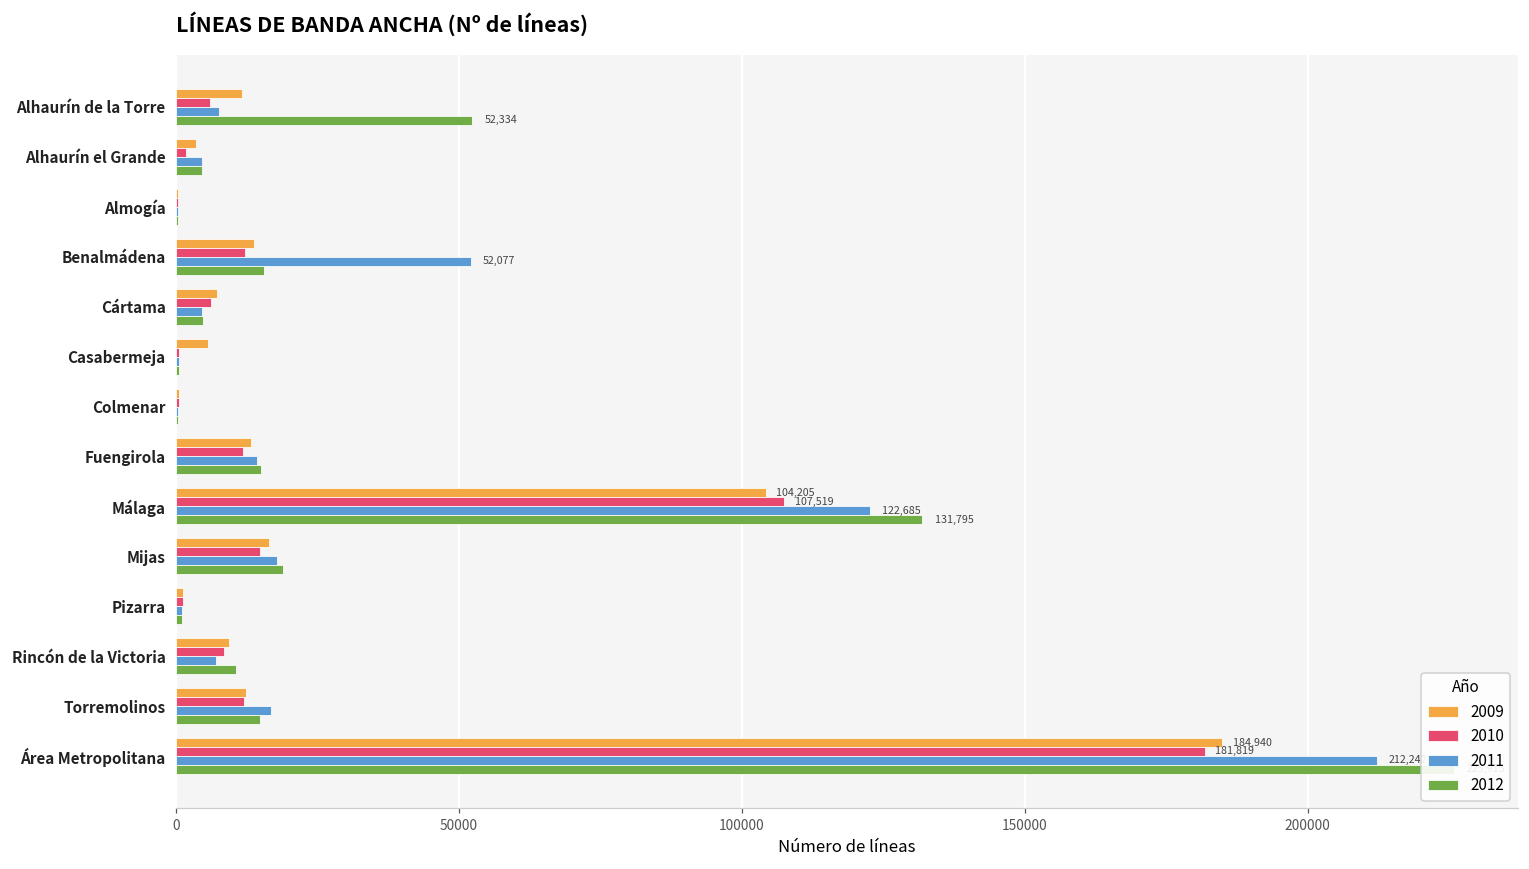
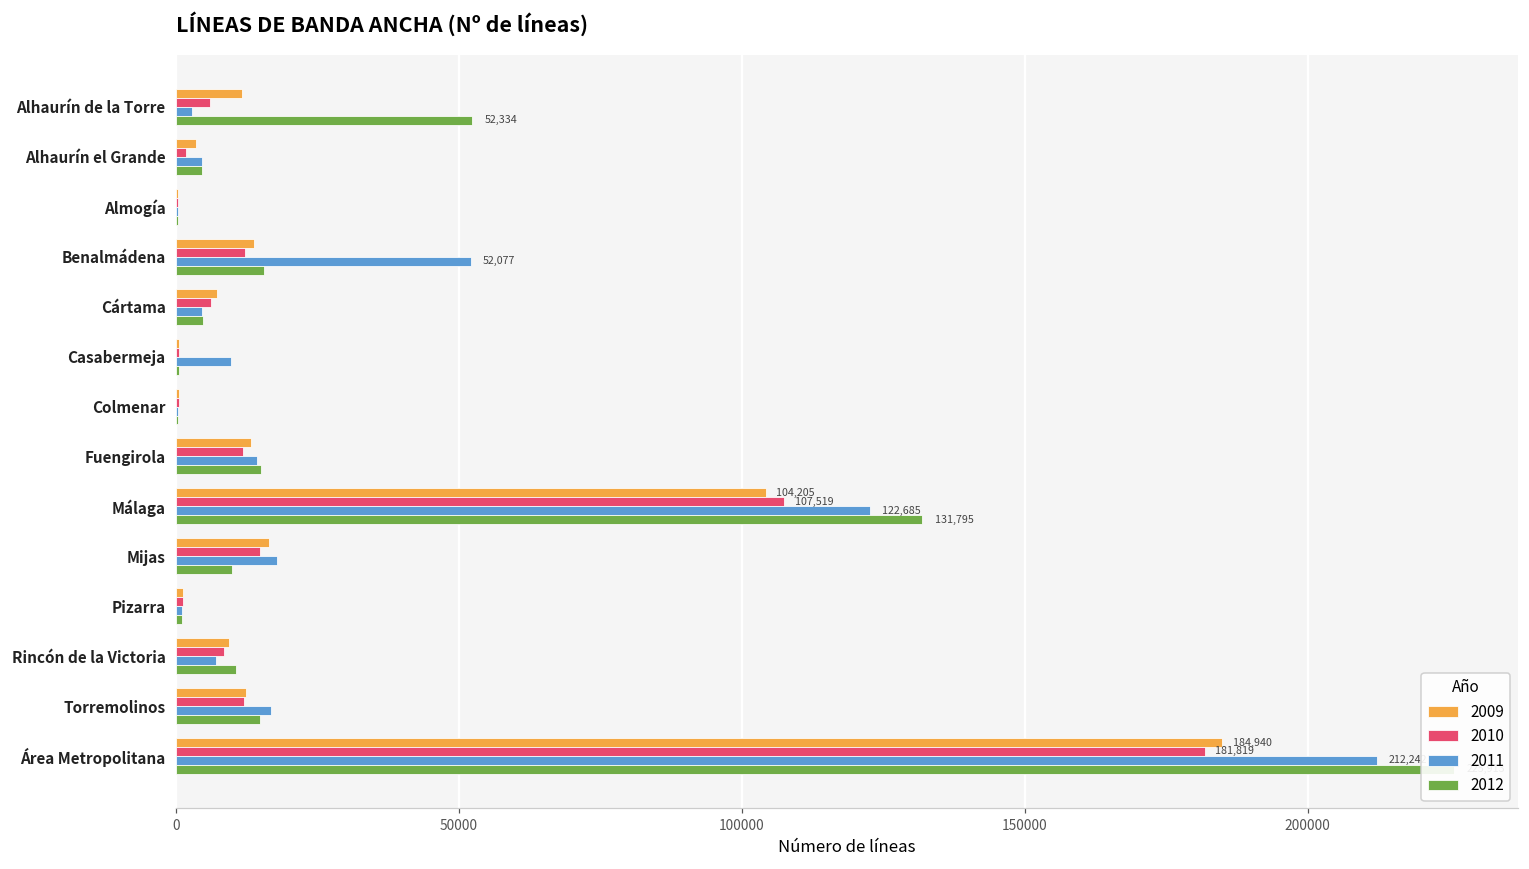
  {
    "2009": {
      "Alhaurín de la Torre": "12000",
      "Alhaurín el Grande": "4000",
      "Benalmádena": "14000",
      "Cártama": "7000",
-     "Casabermeja": "6000",
+     "Casabermeja": "0",
      "Fuengirola": "13000",
      "Mijas": "16000",
      "Pizarra": "1000",
      "Rincón de la Victoria": "9000",
      "Torremolinos": "12000"
    },
    "2010": {
      "Málaga": "107,519",
      "Área Metropolitana": "181,819"
    },
    "2011": {
-     "Alhaurín de la Torre": "8000",
+     "Alhaurín de la Torre": "3000",
      "Alhaurín el Grande": "5000",
      "Cártama": "5000",
-     "Casabermeja": "0",
+     "Casabermeja": "10000",
      "Fuengirola": "14000",
      "Mijas": "18000",
      "Pizarra": "1000",
      "Rincón de la Victoria": "7000",
      "Torremolinos": "17000"
    },
    "2012": {
      "Alhaurín el Grande": "5000",
      "Benalmádena": "15000",
      "Cártama": "5000",
      "Fuengirola": "15000",
-     "Mijas": "19000",
+     "Mijas": "10000",
      "Pizarra": "1000",
      "Rincón de la Victoria": "10000",
      "Torremolinos": "15000"
    }
  }
